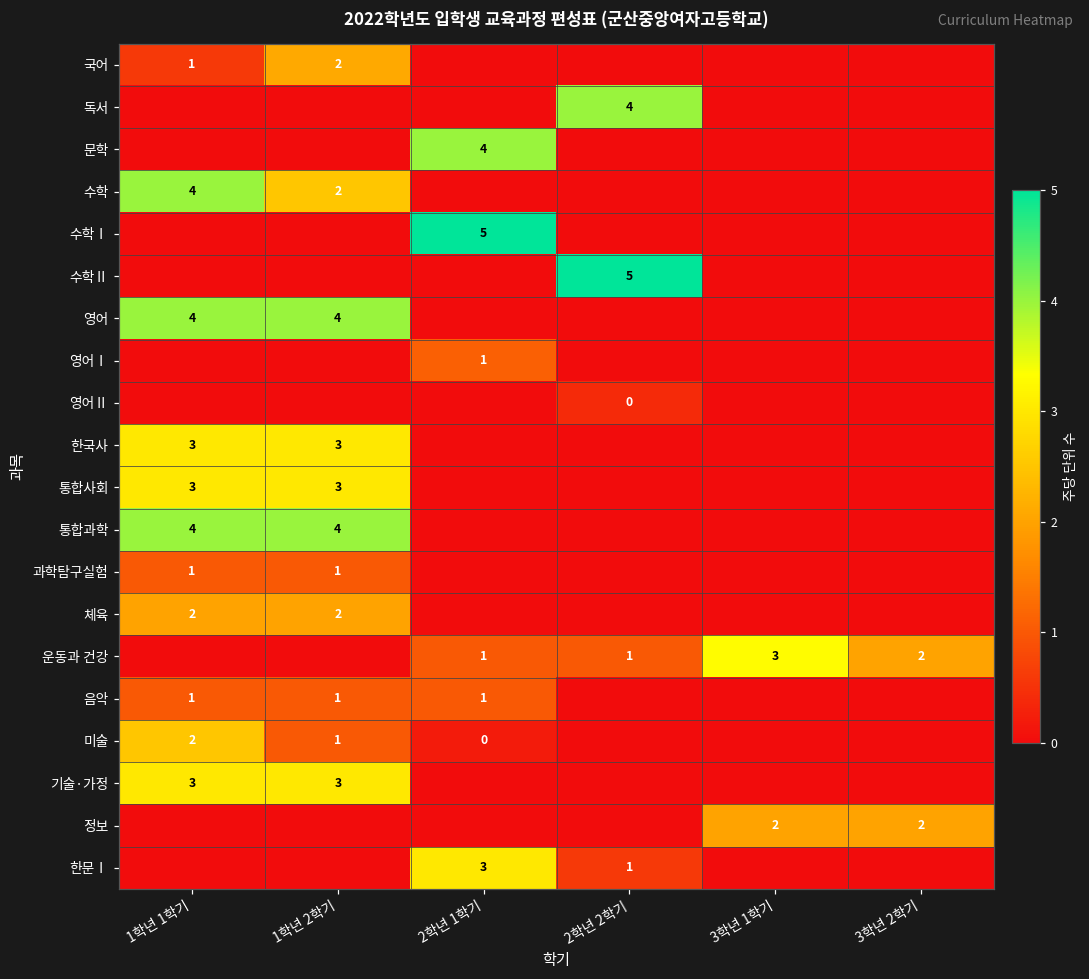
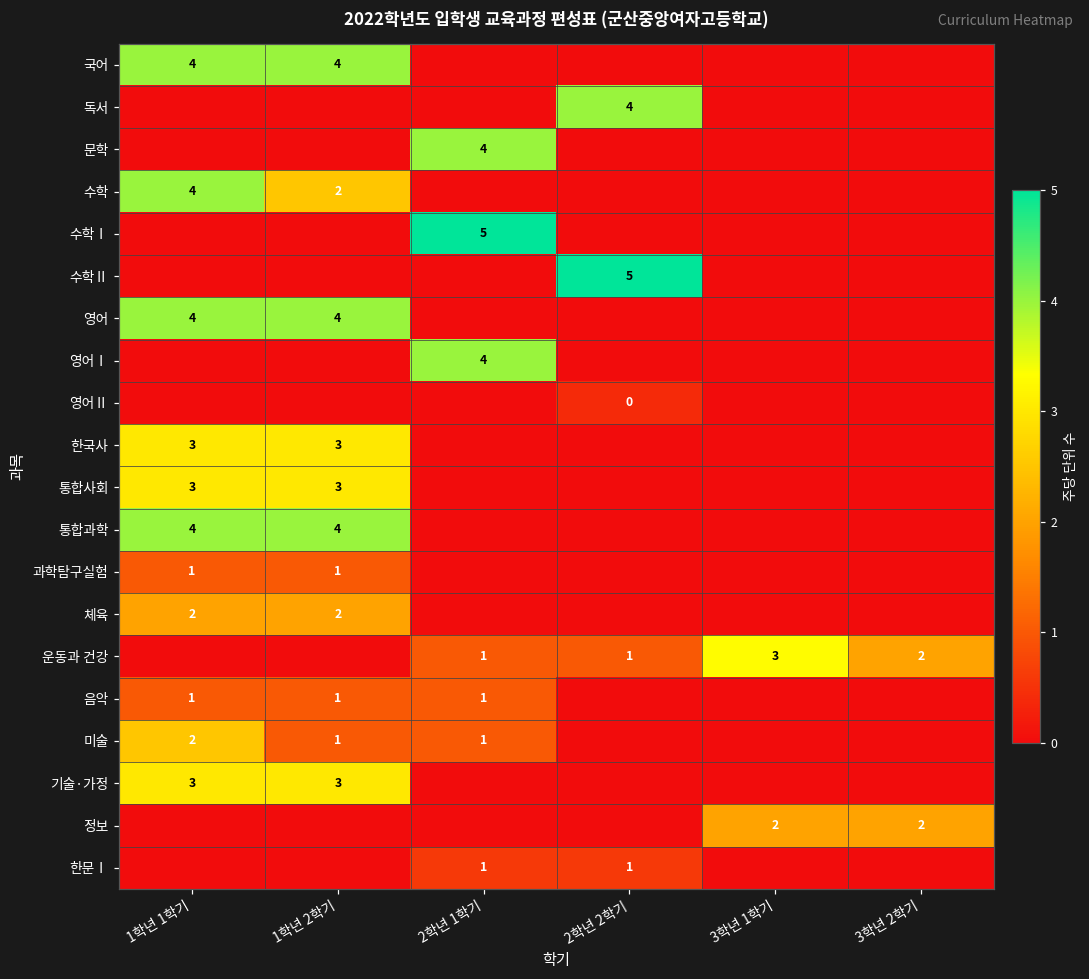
  {
    "국어": {
-     "1학년 1학기": 1,
-     "1학년 2학기": 2
+     "1학년 1학기": 4,
+     "1학년 2학기": 4
    },
    "독서": {
      "2학년 2학기": 4
    },
    "문학": {
      "2학년 1학기": 4
    },
    "수학": {
      "1학년 1학기": 4,
      "1학년 2학기": 2
    },
    "수학Ⅰ": {
      "2학년 1학기": 5
    },
    "수학Ⅱ": {
      "2학년 2학기": 5
    },
    "영어": {
      "1학년 1학기": 4,
      "1학년 2학기": 4
    },
    "영어Ⅰ": {
-     "2학년 1학기": 1
+     "2학년 1학기": 4
    },
    "영어Ⅱ": {
      "2학년 2학기": 0
    },
    "한국사": {
      "1학년 1학기": 3,
      "1학년 2학기": 3
    },
    "통합사회": {
      "1학년 1학기": 3,
      "1학년 2학기": 3
    },
    "통합과학": {
      "1학년 1학기": 4,
      "1학년 2학기": 4
    },
    "과학탐구실험": {
      "1학년 1학기": 1,
      "1학년 2학기": 1
    },
    "체육": {
      "1학년 1학기": 2,
      "1학년 2학기": 2
    },
    "운동과 건강": {
      "2학년 1학기": 1,
      "2학년 2학기": 1,
      "3학년 1학기": 3,
      "3학년 2학기": 2
    },
    "음악": {
      "1학년 1학기": 1,
      "1학년 2학기": 1,
      "2학년 1학기": 1
    },
    "미술": {
      "1학년 1학기": 2,
      "1학년 2학기": 1,
-     "2학년 1학기": 0
+     "2학년 1학기": 1
    },
    "기술·가정": {
      "1학년 1학기": 3,
      "1학년 2학기": 3
    },
    "정보": {
      "3학년 1학기": 2,
      "3학년 2학기": 2
    },
    "한문Ⅰ": {
-     "2학년 1학기": 3,
+     "2학년 1학기": 1,
      "2학년 2학기": 1
    }
  }
